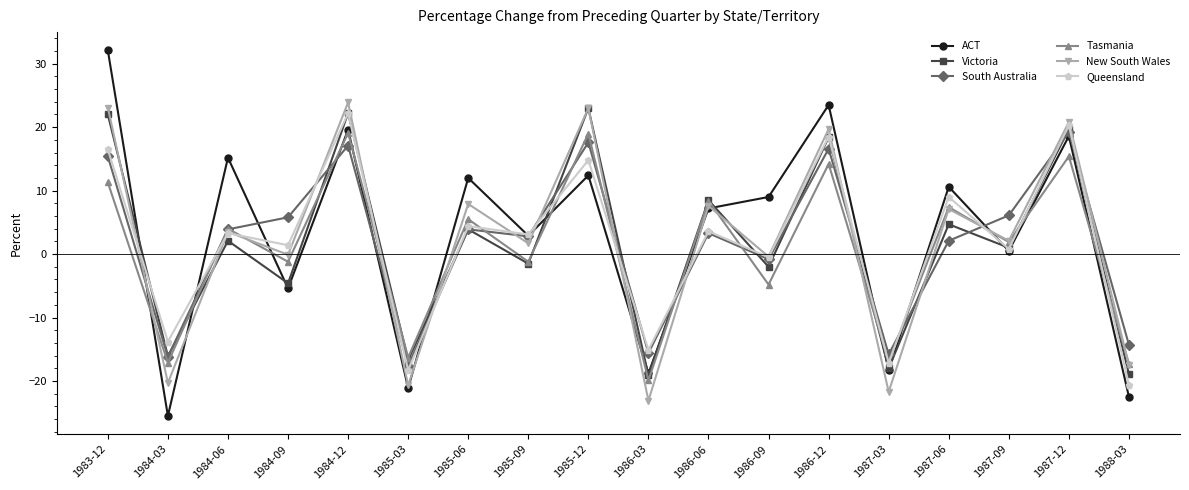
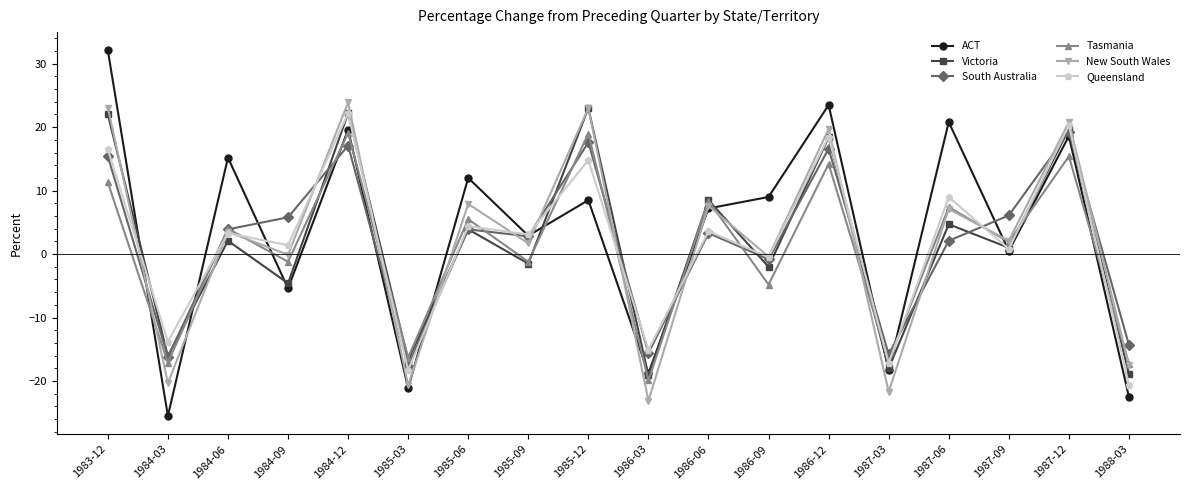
  {
    "ACT": {
      "1983-12": 32,
      "1984-03": -26,
      "1984-06": 15,
      "1984-09": -5,
      "1984-12": 20,
      "1985-06": 12,
-     "1985-12": 12,
+     "1985-12": 9,
      "1986-09": 9,
      "1986-12": 24,
-     "1987-06": 11,
+     "1987-06": 21,
      "1987-12": 19,
      "1988-03": -23
    }
  }
